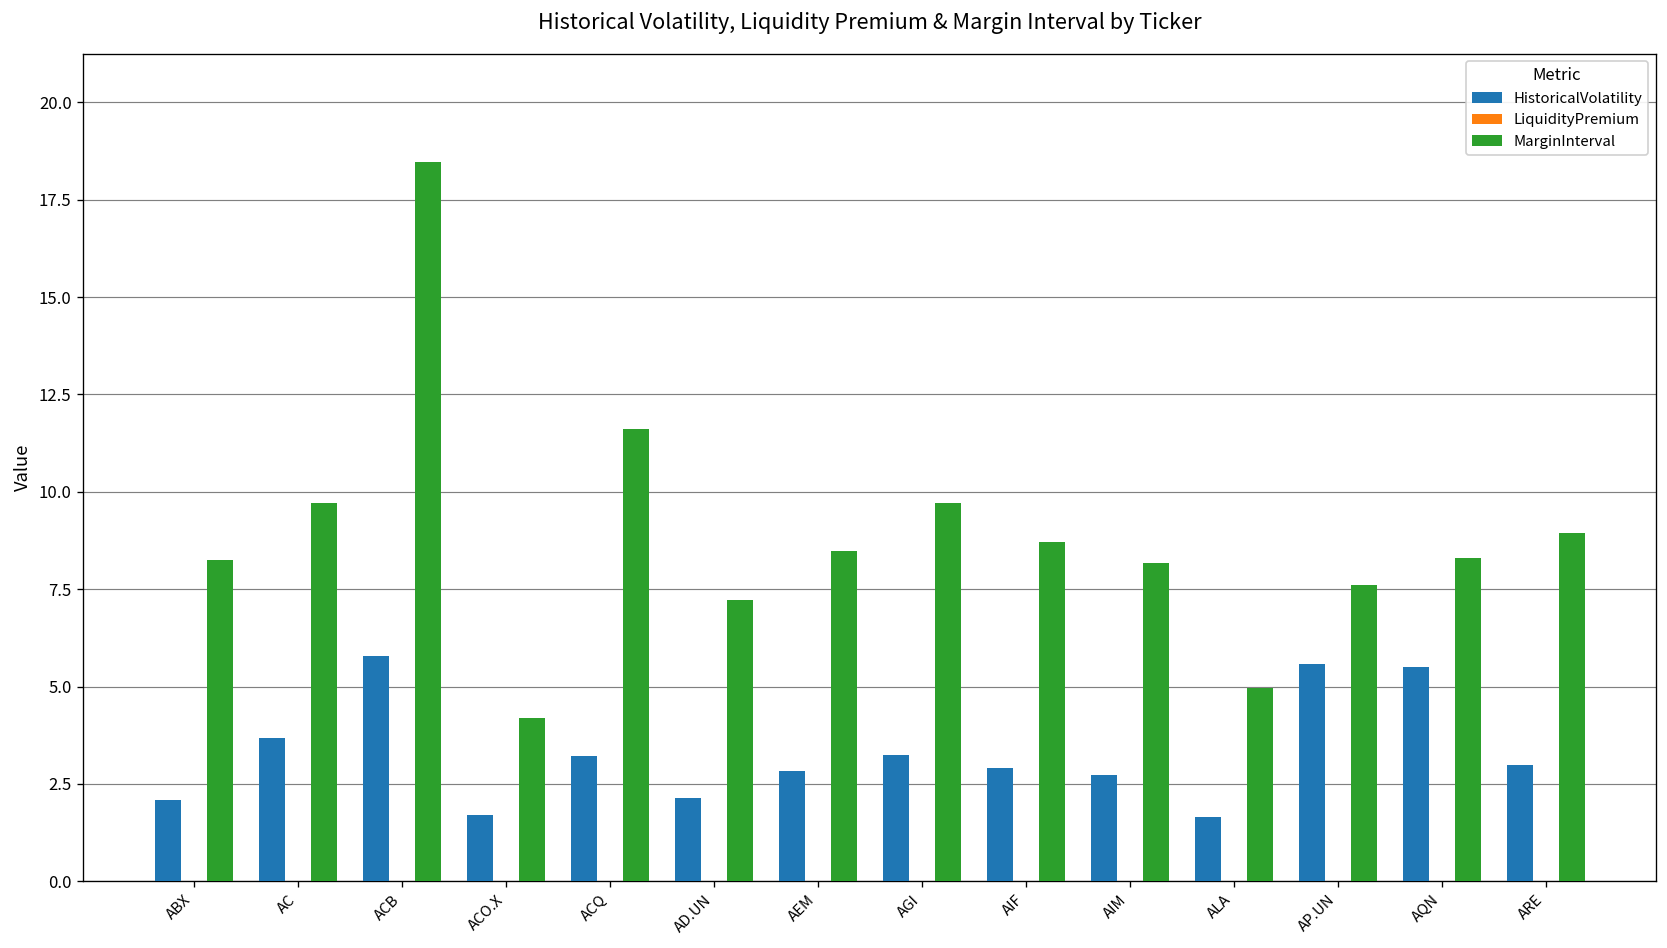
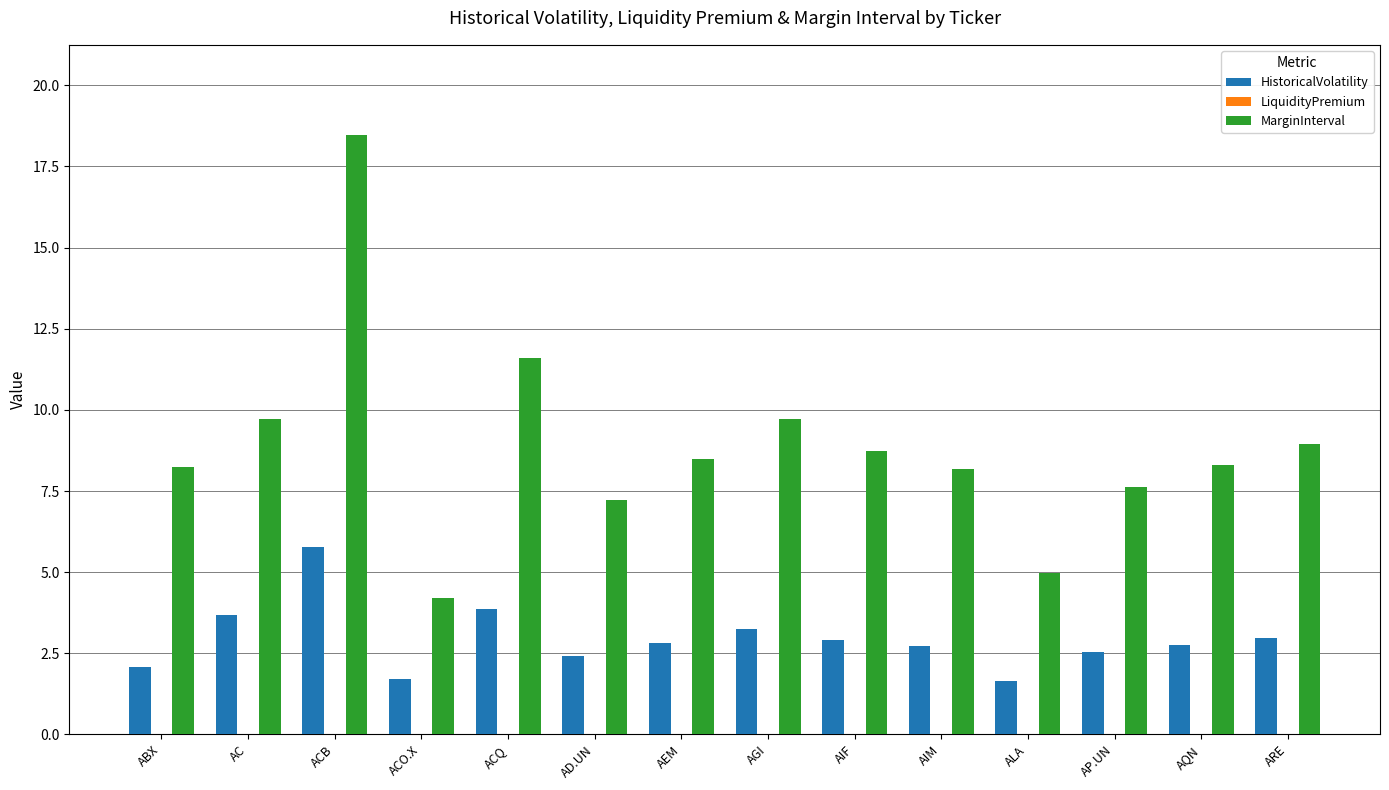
  {
    "HistoricalVolatility": {
      "ABX": 2.1,
      "AC": 3.7,
      "ACB": 5.8,
      "ACO.X": 1.7,
-     "ACQ": 3.2,
-     "AD.UN": 2.1,
+     "ACQ": 3.9,
+     "AD.UN": 2.4,
      "AEM": 2.8,
      "AGI": 3.2,
      "AIF": 2.9,
      "AIM": 2.7,
      "ALA": 1.7,
-     "AP.UN": 5.6,
-     "AQN": 5.5,
+     "AP.UN": 2.5,
+     "AQN": 2.8,
      "ARE": 3.0
    },
    "LiquidityPremium": {
      "ABX": 0.0,
      "AC": 0.0,
      "ACB": 0.0,
      "ACO.X": 0.0,
      "ACQ": 0.0,
      "AD.UN": 0.0,
      "AEM": 0.0,
      "AGI": 0.0,
      "AIF": 0.0,
      "AIM": 0.0,
      "ALA": 0.0,
      "AP.UN": 0.0,
      "AQN": 0.0,
      "ARE": 0.0
    },
    "MarginInterval": {
      "ABX": 8.2,
      "AC": 9.7,
      "ACB": 18.5,
      "ACO.X": 4.2,
      "ACQ": 11.6,
      "AD.UN": 7.2,
      "AEM": 8.5,
      "AGI": 9.7,
      "AIF": 8.7,
      "AIM": 8.2,
      "ALA": 5.0,
      "AP.UN": 7.6,
      "AQN": 8.3,
      "ARE": 8.9
    }
  }
